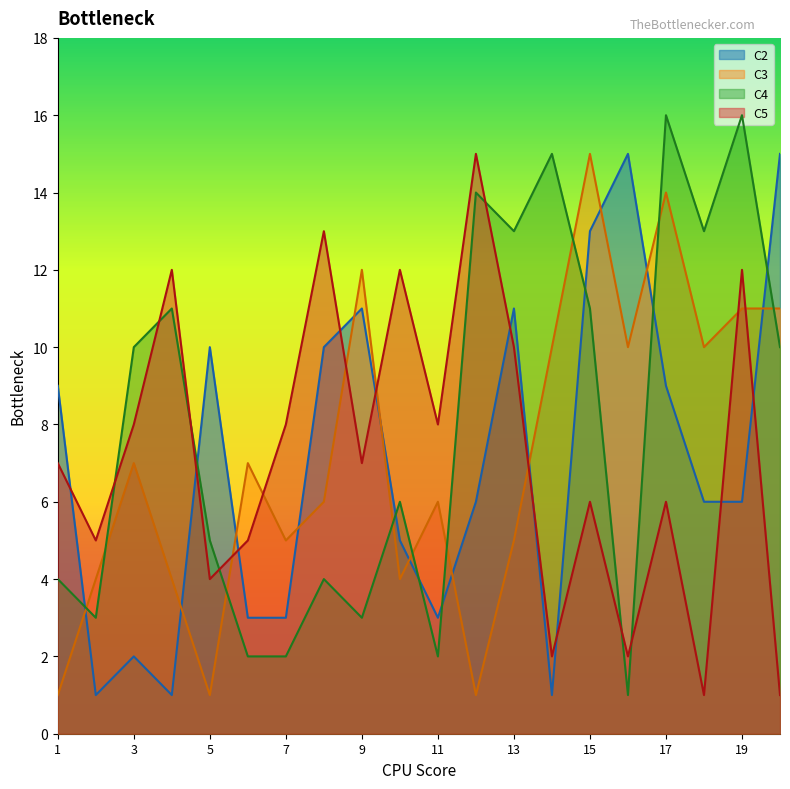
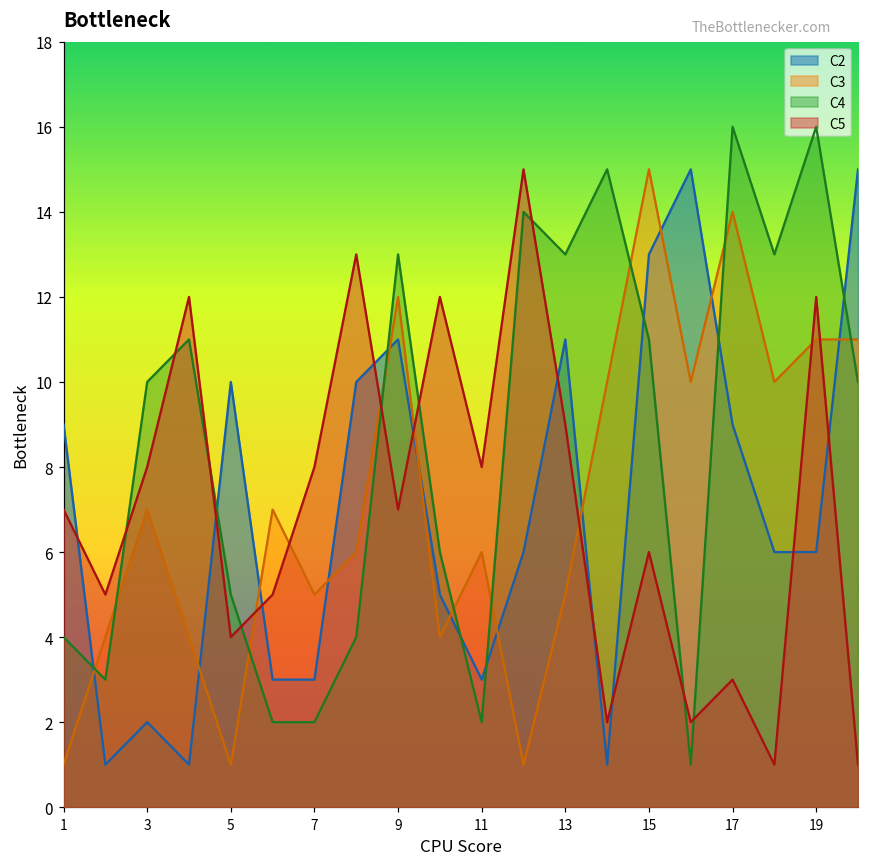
  {
    "C2": {
      "1": 9,
      "3": 2,
      "5": 10,
      "7": 3,
      "9": 11,
      "11": 3,
      "13": 11,
      "15": 13,
      "17": 9,
      "19": 6
    },
    "C3": {
      "1": 1,
      "3": 7,
      "5": 1,
      "7": 5,
      "9": 12,
      "11": 6,
      "13": 5,
      "15": 15,
      "17": 14,
      "19": 11
    },
    "C4": {
      "1": 4,
      "3": 10,
      "5": 5,
      "7": 2,
-     "9": 3,
+     "9": 13,
      "11": 2,
      "13": 13,
      "15": 11,
      "17": 16
    },
    "C5": {
      "1": 7,
      "3": 8,
      "5": 4,
      "7": 8,
      "9": 7,
      "11": 8,
-     "13": 10,
+     "13": 9,
      "15": 6,
-     "17": 6,
+     "17": 3,
      "19": 12
    }
  }
